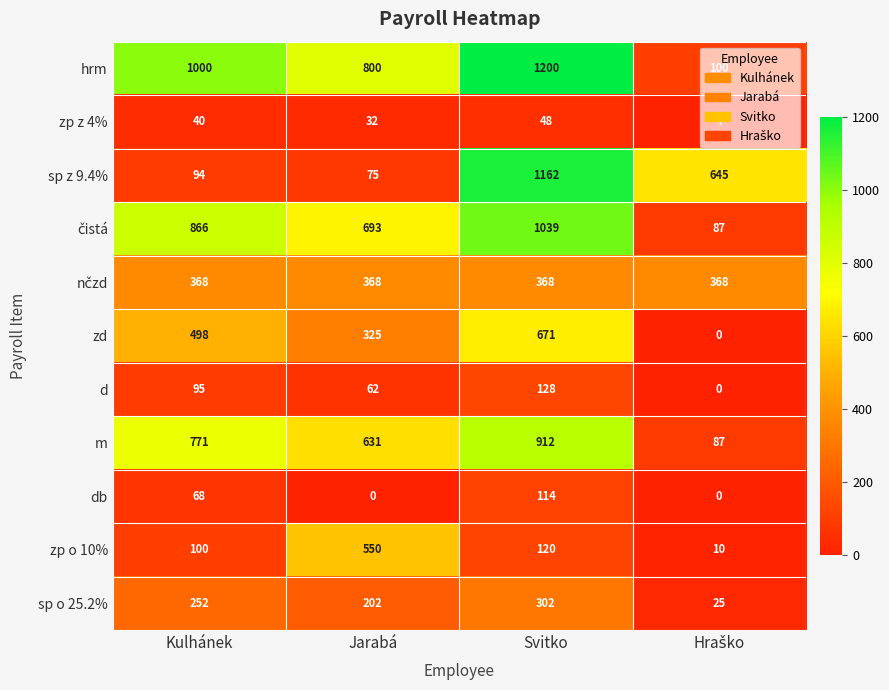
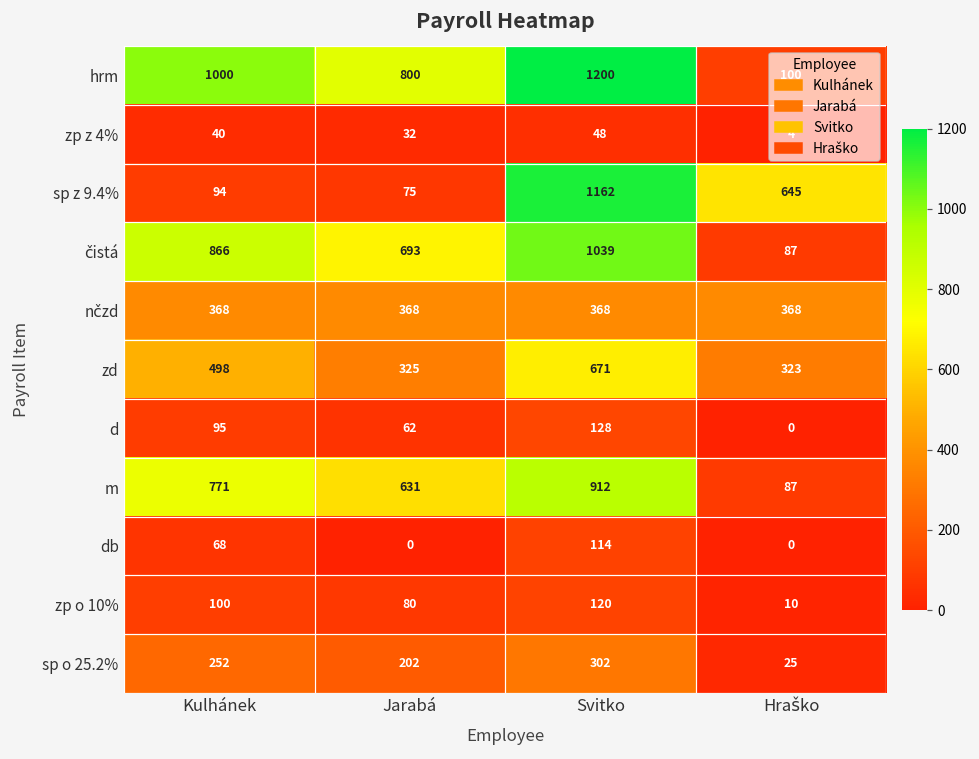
  {
    "hrm": {
      "Kulhánek": 1000,
      "Jarabá": 800,
      "Svitko": 1200
    },
    "zp z 4%": {
      "Kulhánek": 40,
      "Jarabá": 32,
      "Svitko": 48
    },
    "sp z 9.4%": {
      "Kulhánek": 94,
      "Jarabá": 75,
      "Svitko": 1162,
      "Hraško": 645
    },
    "čistá": {
      "Kulhánek": 866,
      "Jarabá": 693,
      "Svitko": 1039,
      "Hraško": 87
    },
    "nčzd": {
      "Kulhánek": 368,
      "Jarabá": 368,
      "Svitko": 368,
      "Hraško": 368
    },
    "zd": {
      "Kulhánek": 498,
      "Jarabá": 325,
      "Svitko": 671,
-     "Hraško": 0
+     "Hraško": 323
    },
    "d": {
      "Kulhánek": 95,
      "Jarabá": 62,
      "Svitko": 128,
      "Hraško": 0
    },
    "m": {
      "Kulhánek": 771,
      "Jarabá": 631,
      "Svitko": 912,
      "Hraško": 87
    },
    "db": {
      "Kulhánek": 68,
      "Jarabá": 0,
      "Svitko": 114,
      "Hraško": 0
    },
    "zp o 10%": {
      "Kulhánek": 100,
-     "Jarabá": 550,
+     "Jarabá": 80,
      "Svitko": 120,
      "Hraško": 10
    },
    "sp o 25.2%": {
      "Kulhánek": 252,
      "Jarabá": 202,
      "Svitko": 302,
      "Hraško": 25
    }
  }
